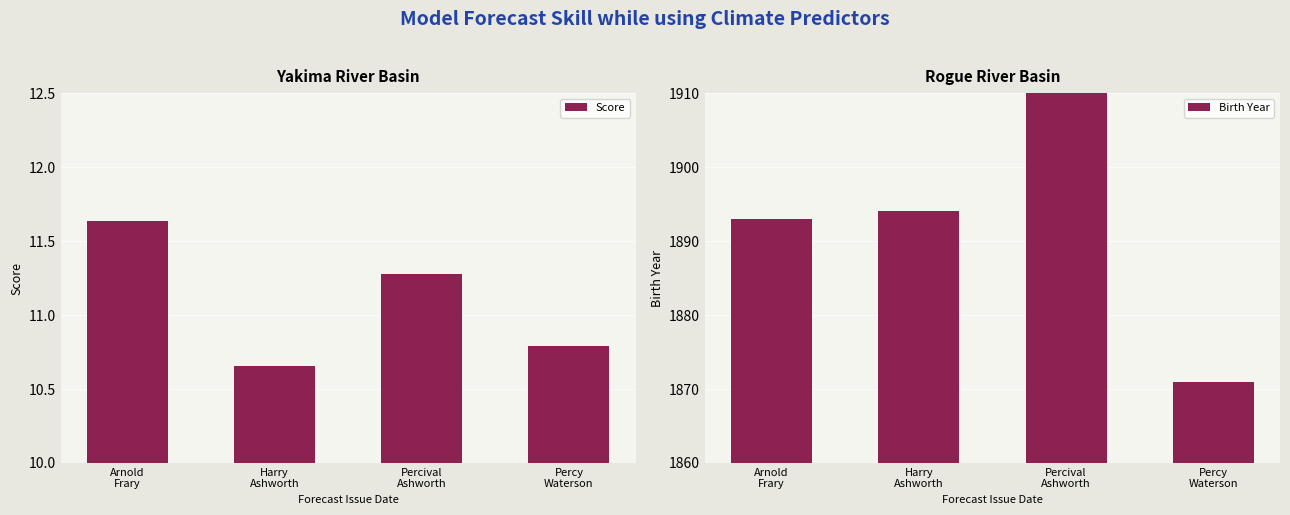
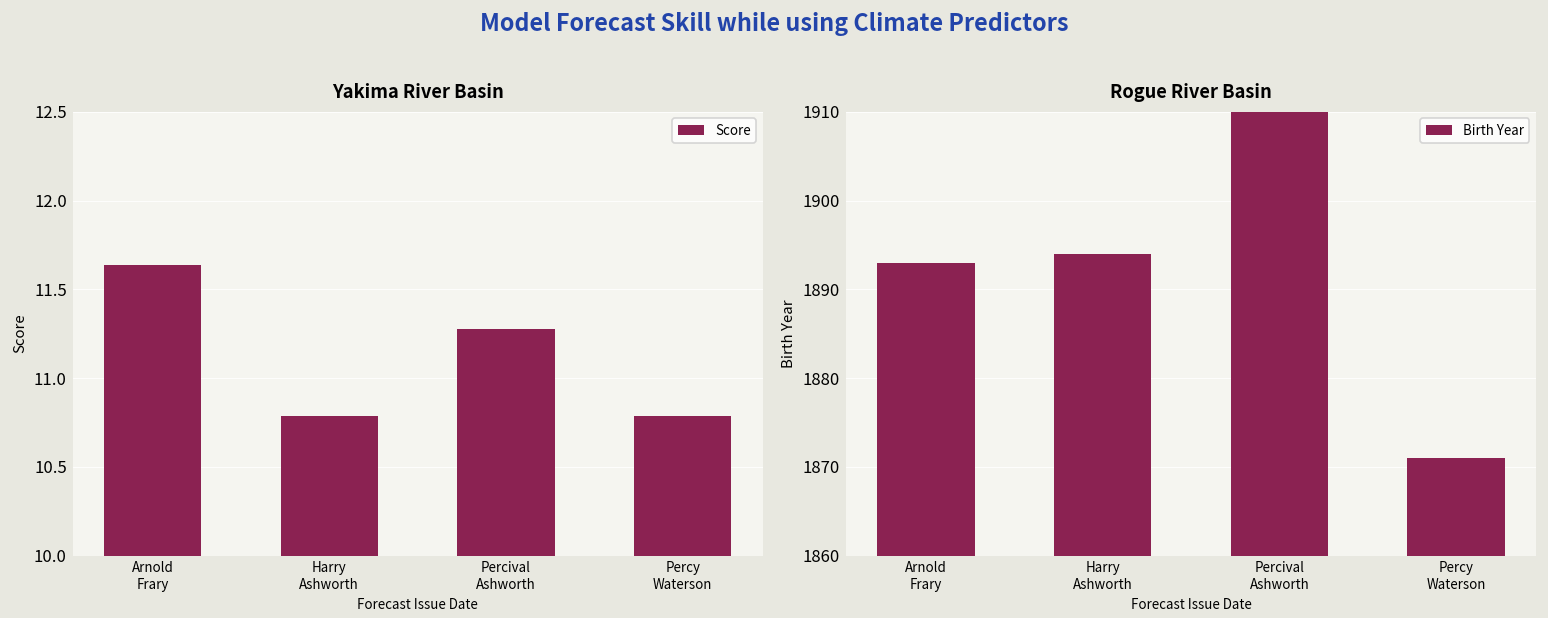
  {
    "Yakima River Basin": {
      "Arnold Frary": 11.63,
-     "Harry Ashworth": 10.65,
+     "Harry Ashworth": 10.79,
      "Percival Ashworth": 11.28,
      "Percy Waterson": 10.79
    },
    "Rogue River Basin": {
      "Arnold Frary": 1893,
      "Harry Ashworth": 1894,
      "Percy Waterson": 1871
    }
  }
